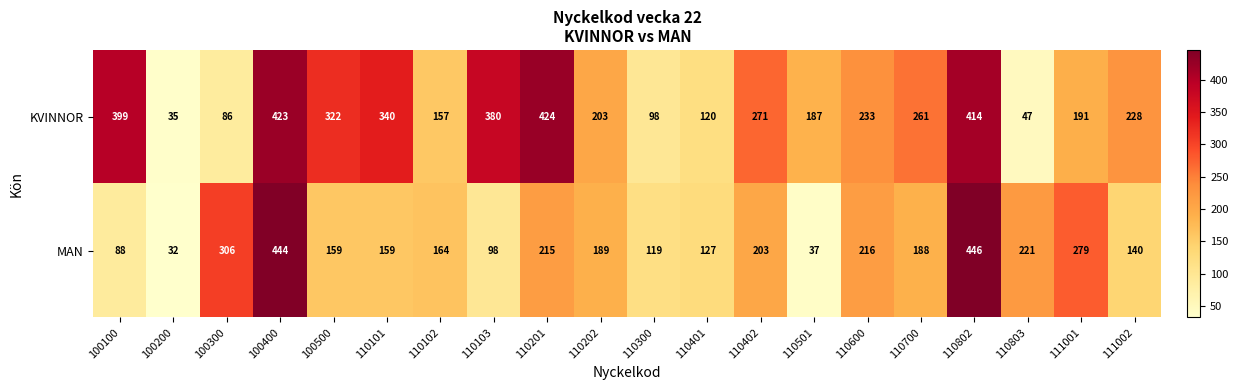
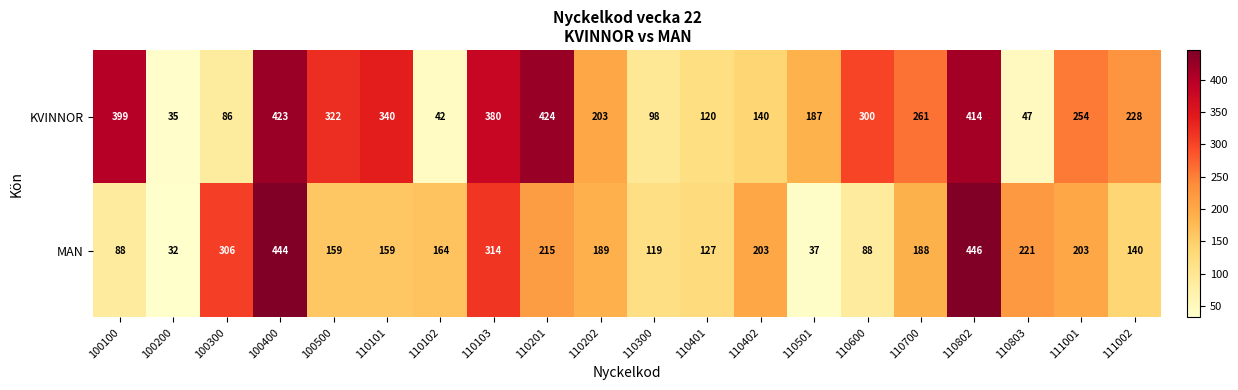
  {
    "KVINNOR": {
      "100100": 399,
      "100200": 35,
      "100300": 86,
      "100400": 423,
      "100500": 322,
      "110101": 340,
-     "110102": 157,
+     "110102": 42,
      "110103": 380,
      "110201": 424,
      "110202": 203,
      "110300": 98,
      "110401": 120,
-     "110402": 271,
+     "110402": 140,
      "110501": 187,
-     "110600": 233,
+     "110600": 300,
      "110700": 261,
      "110802": 414,
      "110803": 47,
-     "111001": 191,
+     "111001": 254,
      "111002": 228
    },
    "MAN": {
      "100100": 88,
      "100200": 32,
      "100300": 306,
      "100400": 444,
      "100500": 159,
      "110101": 159,
      "110102": 164,
-     "110103": 98,
+     "110103": 314,
      "110201": 215,
      "110202": 189,
      "110300": 119,
      "110401": 127,
      "110402": 203,
      "110501": 37,
-     "110600": 216,
+     "110600": 88,
      "110700": 188,
      "110802": 446,
      "110803": 221,
-     "111001": 279,
+     "111001": 203,
      "111002": 140
    }
  }
